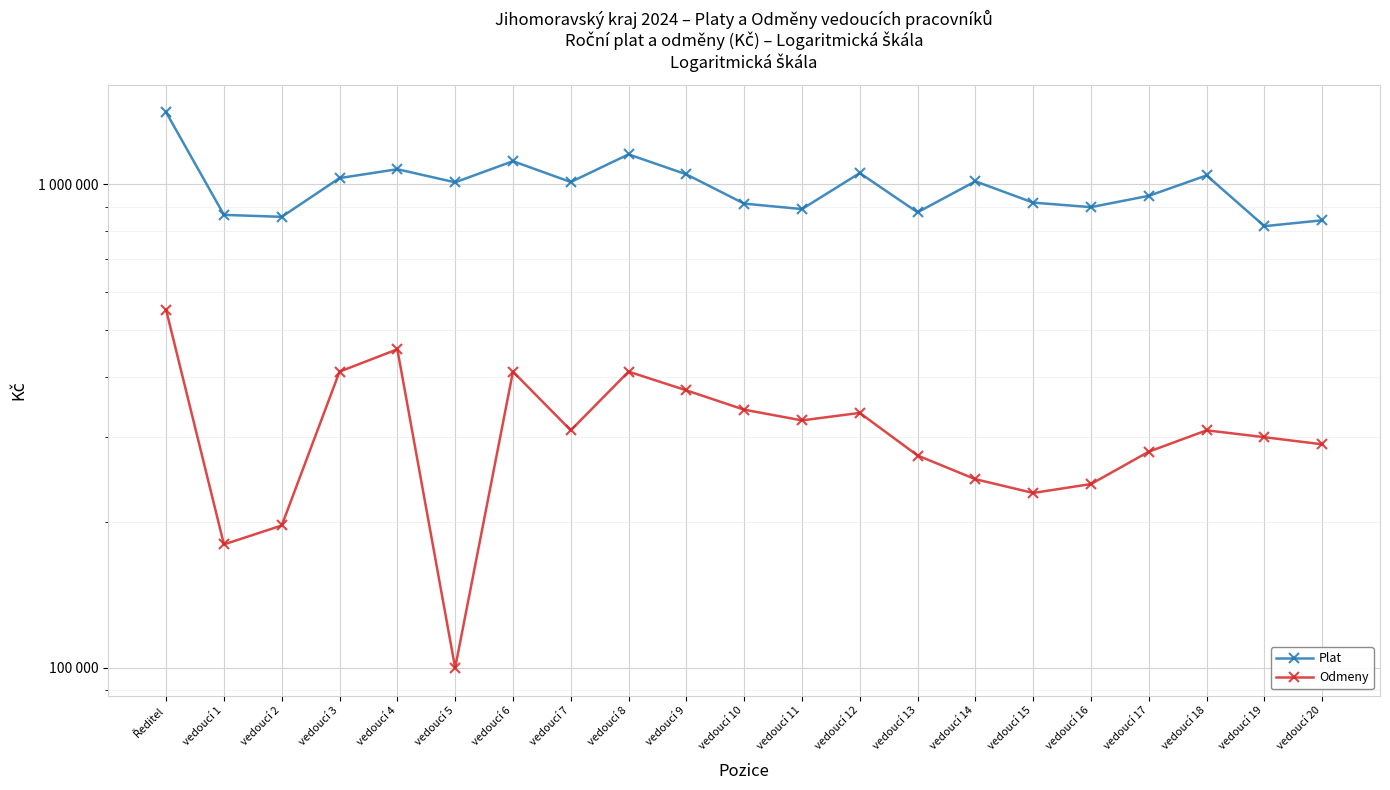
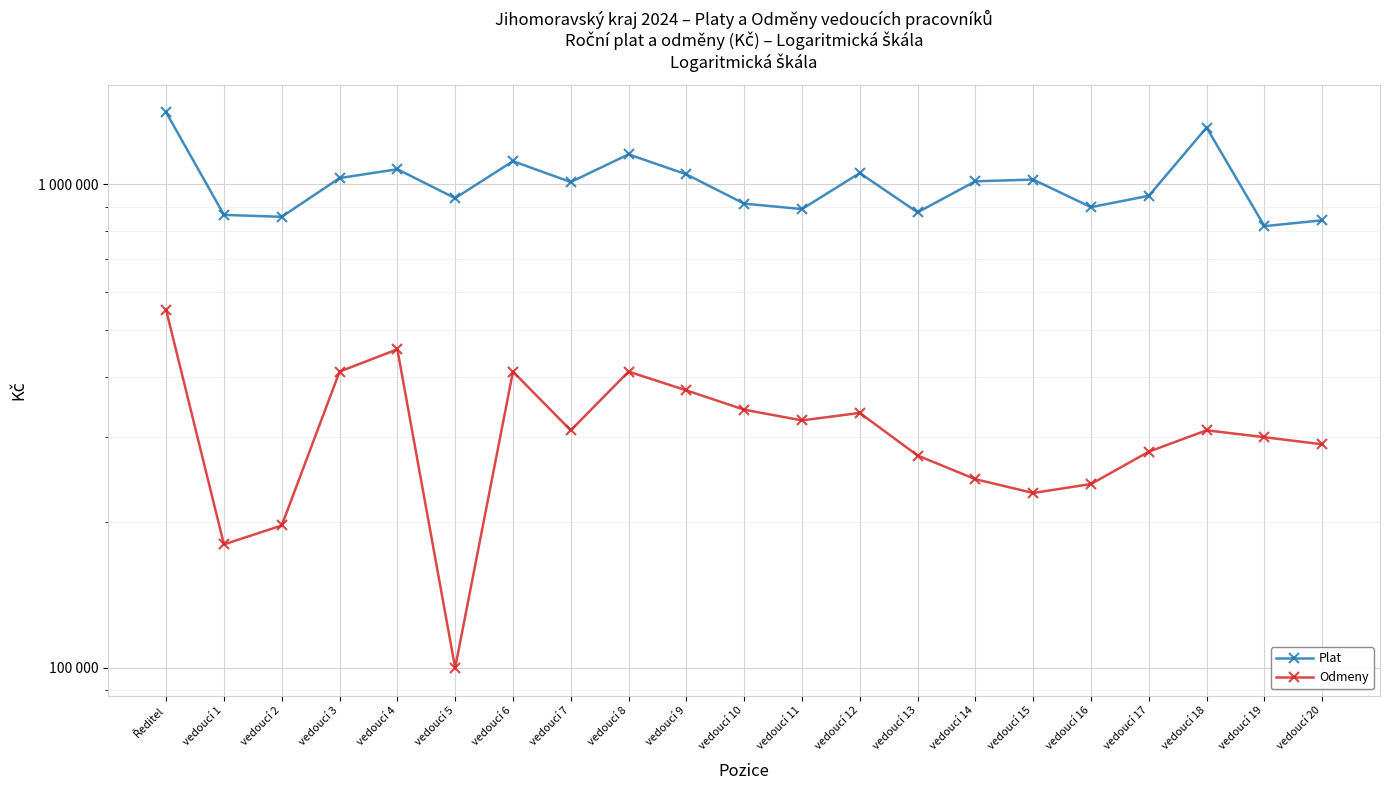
  {
    "Plat": {
      "Ředitel": 1410000,
      "vedoucí 1": 870000,
      "vedoucí 2": 860000,
      "vedoucí 3": 1030000,
      "vedoucí 4": 1080000,
-     "vedoucí 5": 1010000,
+     "vedoucí 5": 940000,
      "vedoucí 6": 1120000,
      "vedoucí 7": 1010000,
      "vedoucí 8": 1150000,
      "vedoucí 9": 1050000,
      "vedoucí 10": 910000,
      "vedoucí 11": 890000,
      "vedoucí 12": 1060000,
      "vedoucí 13": 880000,
      "vedoucí 14": 1020000,
-     "vedoucí 15": 920000,
+     "vedoucí 15": 1020000,
      "vedoucí 16": 900000,
      "vedoucí 17": 950000,
-     "vedoucí 18": 1040000,
+     "vedoucí 18": 1310000,
      "vedoucí 19": 820000,
      "vedoucí 20": 840000
    },
    "Odmeny": {
      "Ředitel": 550000,
      "vedoucí 1": 180000,
      "vedoucí 2": 197000,
      "vedoucí 3": 410000,
      "vedoucí 4": 460000,
      "vedoucí 5": 100000,
      "vedoucí 6": 410000,
      "vedoucí 7": 310000,
      "vedoucí 8": 410000,
      "vedoucí 9": 380000,
      "vedoucí 10": 340000,
      "vedoucí 11": 330000,
      "vedoucí 12": 340000,
      "vedoucí 13": 270000,
      "vedoucí 14": 250000,
      "vedoucí 15": 230000,
      "vedoucí 16": 240000,
      "vedoucí 17": 280000,
      "vedoucí 18": 310000,
      "vedoucí 19": 300000,
      "vedoucí 20": 290000
    }
  }
